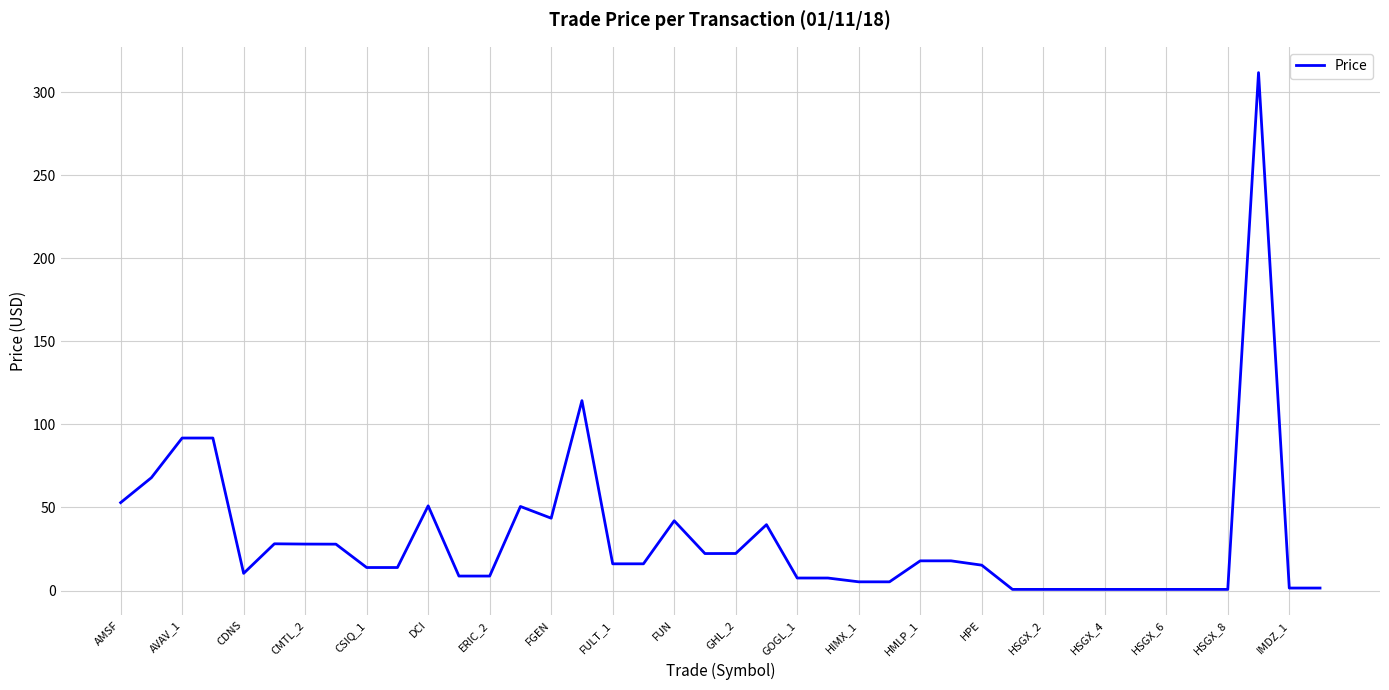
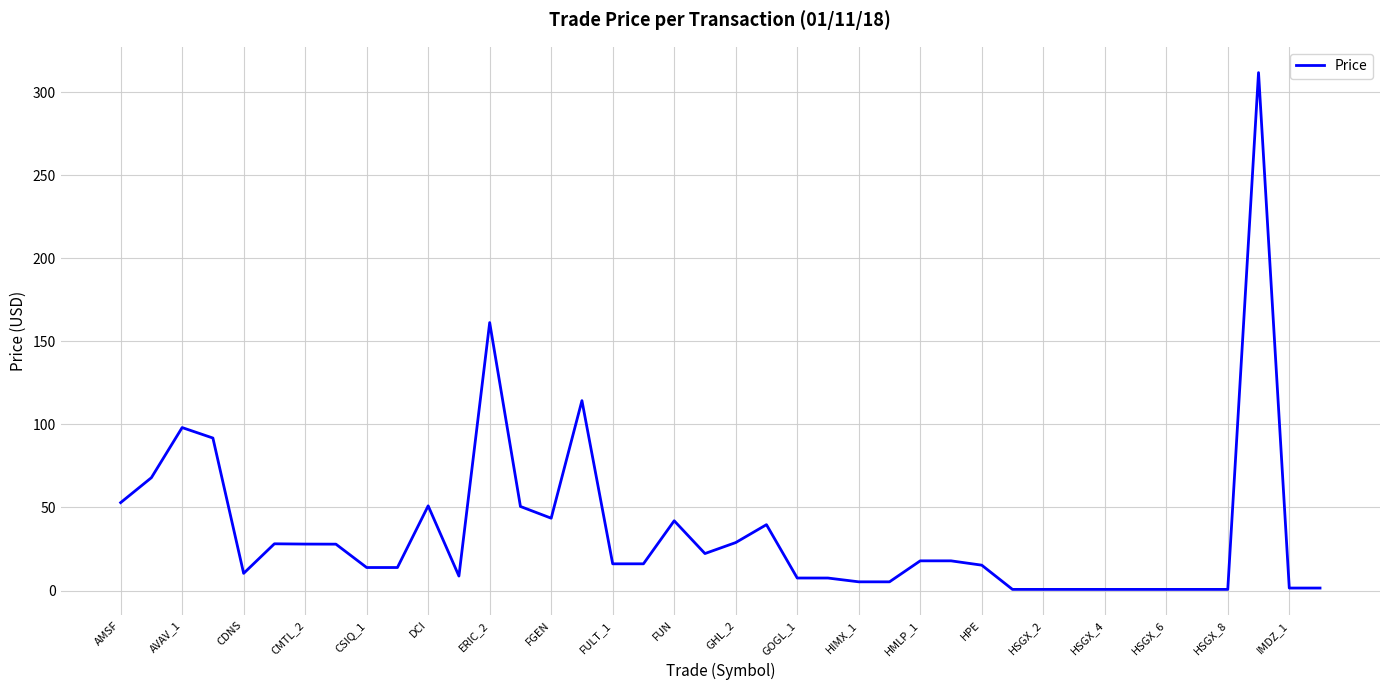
  {
    "AMSF": 53,
-   "AVAV_1": 92,
+   "AVAV_1": 98,
    "CDNS": 10,
    "CMTL_2": 28,
    "CSIQ_1": 14,
    "DCI": 51,
-   "ERIC_2": 9,
+   "ERIC_2": 161,
    "FGEN": 44,
    "FULT_1": 16,
    "FUN": 42,
-   "GHL_2": 22,
+   "GHL_2": 29,
    "GOGL_1": 8,
    "HIMX_1": 5,
    "HMLP_1": 18,
    "HPE": 15,
    "HSGX_2": 1,
    "HSGX_4": 1,
    "HSGX_6": 1,
    "HSGX_8": 1,
    "IMDZ_1": 1
  }
